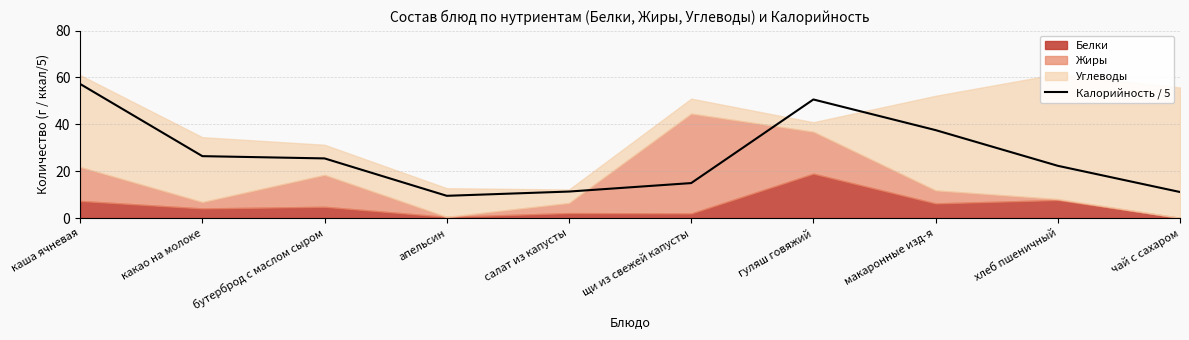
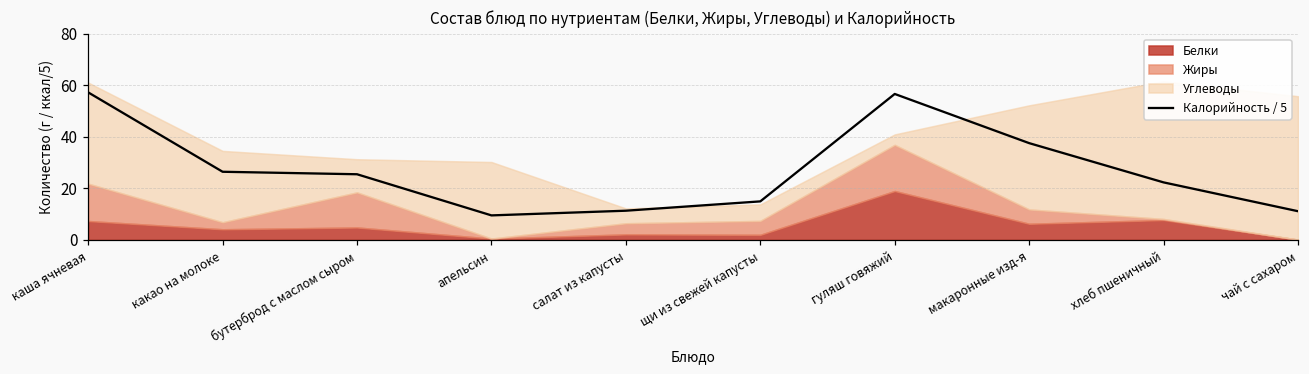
  {
    "Калорийность / 5": {
      "каша ячневая": 57,
      "какао на молоке": 26,
      "бутерброд с маслом сыром": 25,
      "апельсин": 10,
      "щи из свежей капусты": 15,
-     "гуляш говяжий": 51,
+     "гуляш говяжий": 57,
      "макаронные изд-я": 38,
      "хлеб пшеничный": 22,
      "чай с сахаром": 11
    },
    "Белки": {
      "каша ячневая": 7,
      "какао на молоке": 4,
      "бутерброд с маслом сыром": 5,
      "салат из капусты": 2,
      "щи из свежей капусты": 2,
      "гуляш говяжий": 19,
      "макаронные изд-я": 6
    },
    "Жиры": {
      "каша ячневая": 14,
      "какао на молоке": 3,
      "бутерброд с маслом сыром": 14,
      "салат из капусты": 4,
-     "щи из свежей капусты": 43,
+     "щи из свежей капусты": 5,
      "гуляш говяжий": 18,
      "макаронные изд-я": 6
    },
    "Углеводы": {
      "каша ячневая": 39,
      "какао на молоке": 28,
      "бутерброд с маслом сыром": 13,
-     "апельсин": 12,
+     "апельсин": 30,
      "щи из свежей капусты": 6,
      "гуляш говяжий": 4,
      "макаронные изд-я": 40,
      "чай с сахаром": 56
    }
  }
